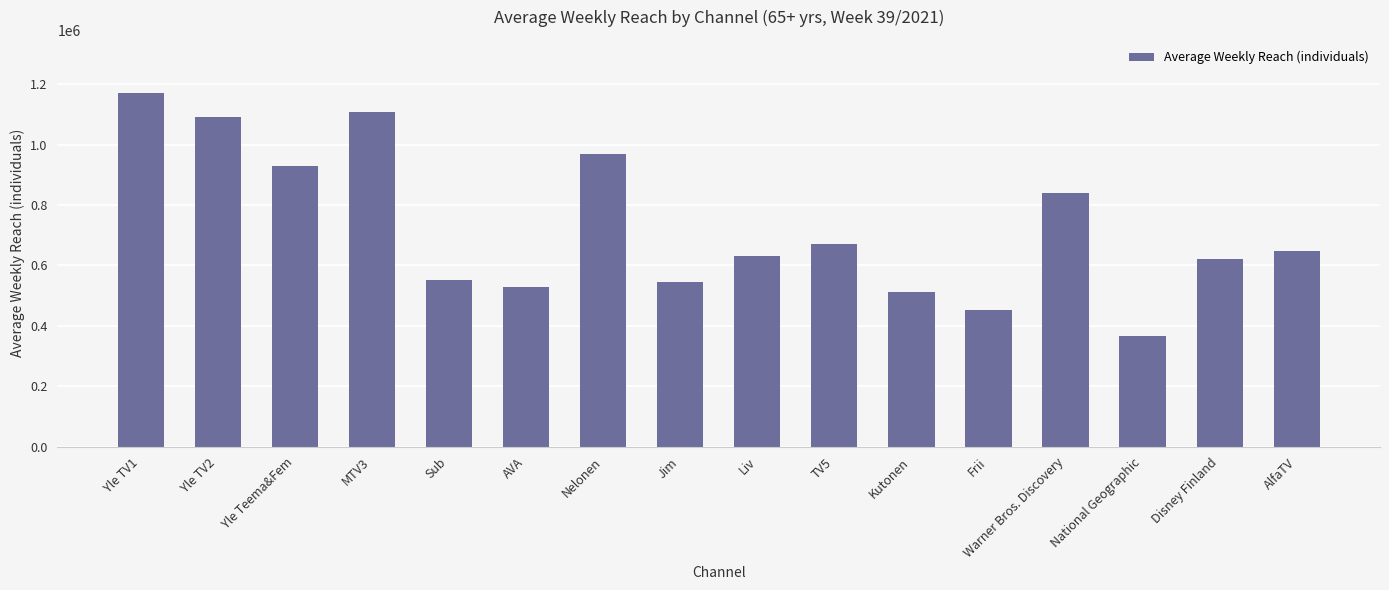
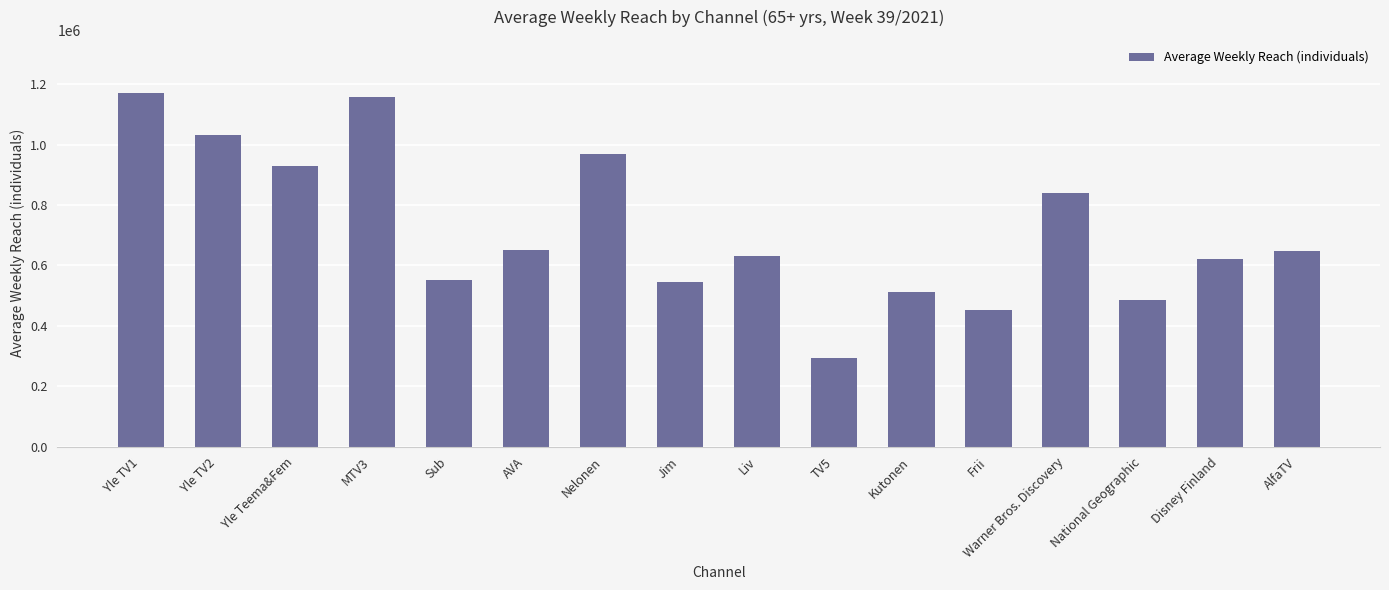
  {
    "Yle TV1": 1170000,
-   "Yle TV2": 1090000,
+   "Yle TV2": 1030000,
    "Yle Teema&Fem": 930000,
-   "MTV3": 1110000,
+   "MTV3": 1160000,
    "Sub": 550000,
-   "AVA": 530000,
+   "AVA": 650000,
    "Nelonen": 970000,
    "Jim": 550000,
    "Liv": 630000,
-   "TV5": 670000,
+   "TV5": 290000,
    "Kutonen": 510000,
    "Frii": 450000,
    "Warner Bros. Discovery": 840000,
-   "National Geographic": 370000,
+   "National Geographic": 490000,
    "Disney Finland": 620000,
    "AlfaTV": 650000
  }
